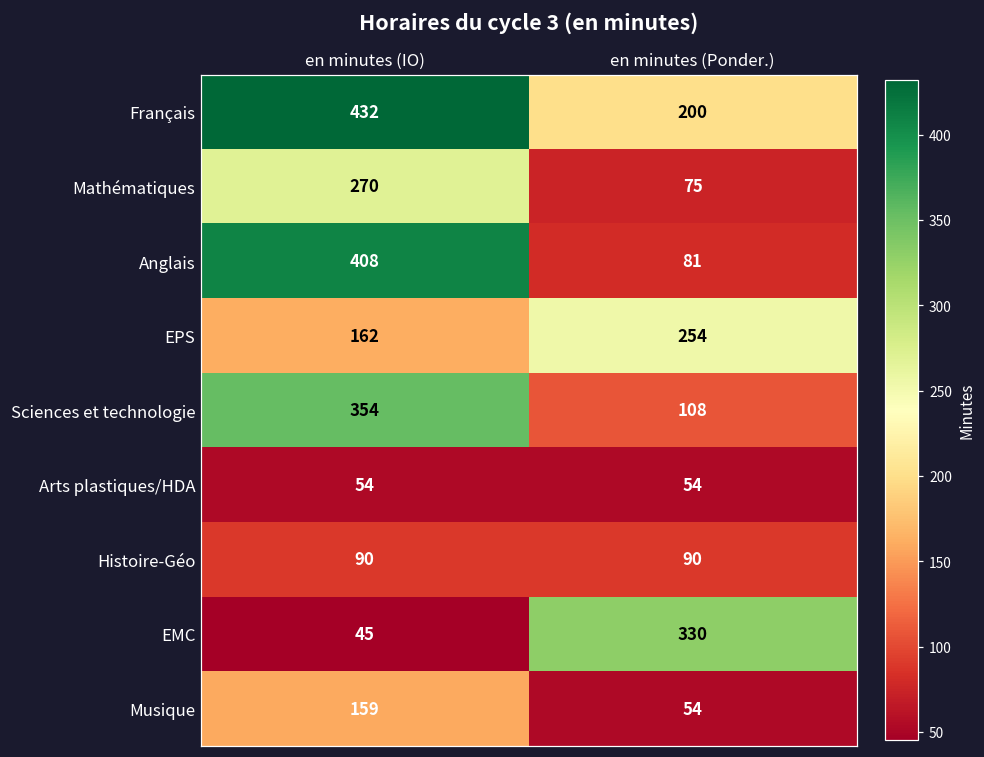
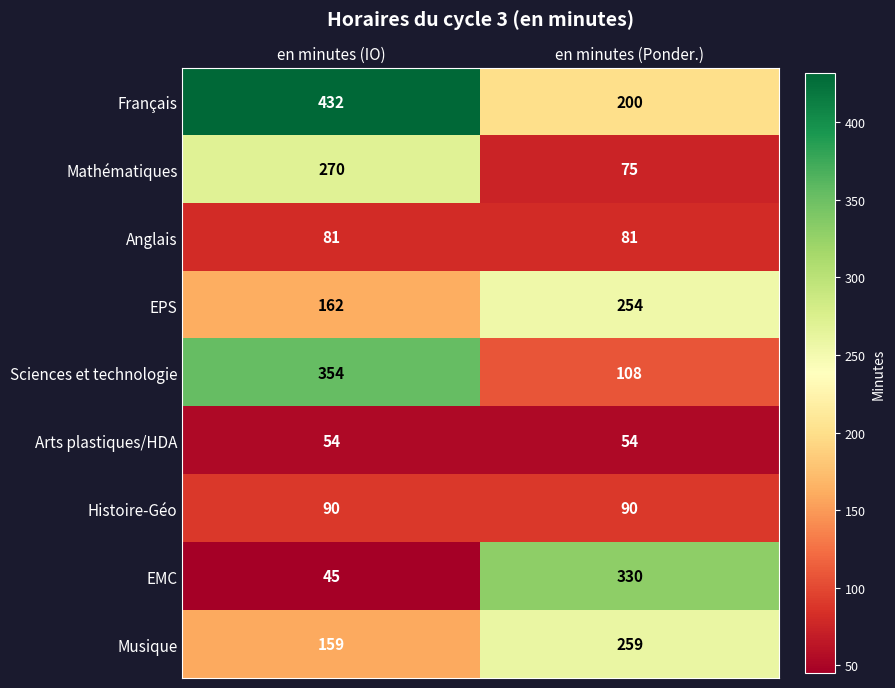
  {
    "Français": {
      "en minutes (IO)": 432,
      "en minutes (Ponder.)": 200
    },
    "Mathématiques": {
      "en minutes (IO)": 270,
      "en minutes (Ponder.)": 75
    },
    "Anglais": {
-     "en minutes (IO)": 408,
+     "en minutes (IO)": 81,
      "en minutes (Ponder.)": 81
    },
    "EPS": {
      "en minutes (IO)": 162,
      "en minutes (Ponder.)": 254
    },
    "Sciences et technologie": {
      "en minutes (IO)": 354,
      "en minutes (Ponder.)": 108
    },
    "Arts plastiques/HDA": {
      "en minutes (IO)": 54,
      "en minutes (Ponder.)": 54
    },
    "Histoire-Géo": {
      "en minutes (IO)": 90,
      "en minutes (Ponder.)": 90
    },
    "EMC": {
      "en minutes (IO)": 45,
      "en minutes (Ponder.)": 330
    },
    "Musique": {
      "en minutes (IO)": 159,
-     "en minutes (Ponder.)": 54
+     "en minutes (Ponder.)": 259
    }
  }
